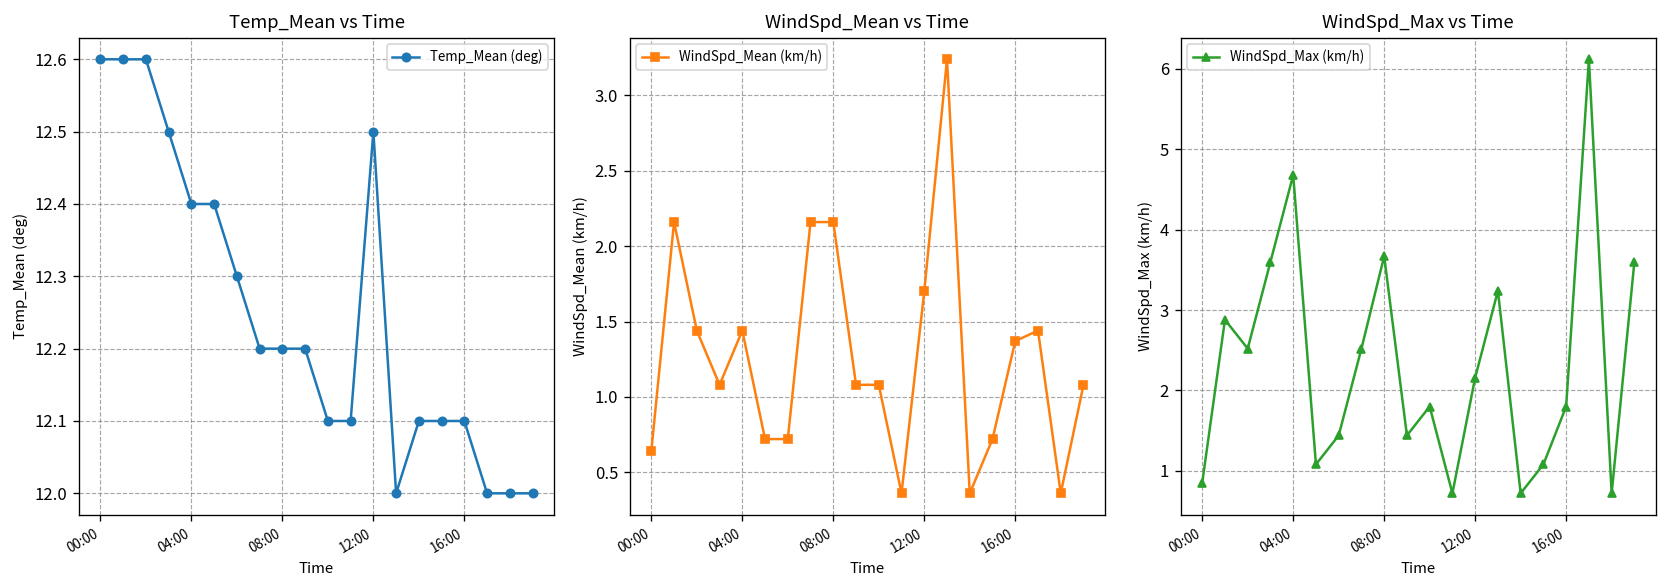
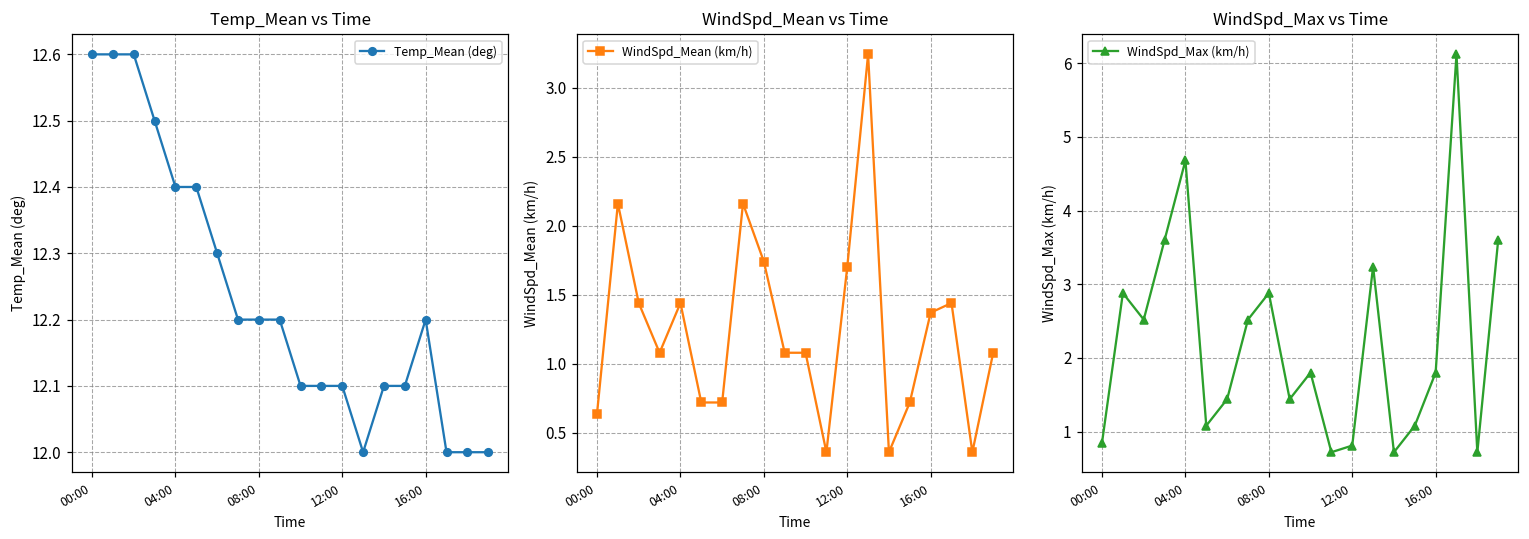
  {
    "Temp_Mean vs Time": {
      "00:00": 12.6,
      "04:00": 12.4,
      "08:00": 12.2,
-     "12:00": 12.5,
-     "16:00": 12.1
+     "12:00": 12.1,
+     "16:00": 12.2
    },
    "WindSpd_Mean vs Time": {
      "00:00": 0.64,
      "04:00": 1.44,
-     "08:00": 2.16,
+     "08:00": 1.74,
      "12:00": 1.70,
      "16:00": 1.37
    },
    "WindSpd_Max vs Time": {
      "00:00": 0.9,
      "04:00": 4.7,
-     "08:00": 3.7,
-     "12:00": 2.2,
+     "08:00": 2.9,
+     "12:00": 0.8,
      "16:00": 1.8
    }
  }
